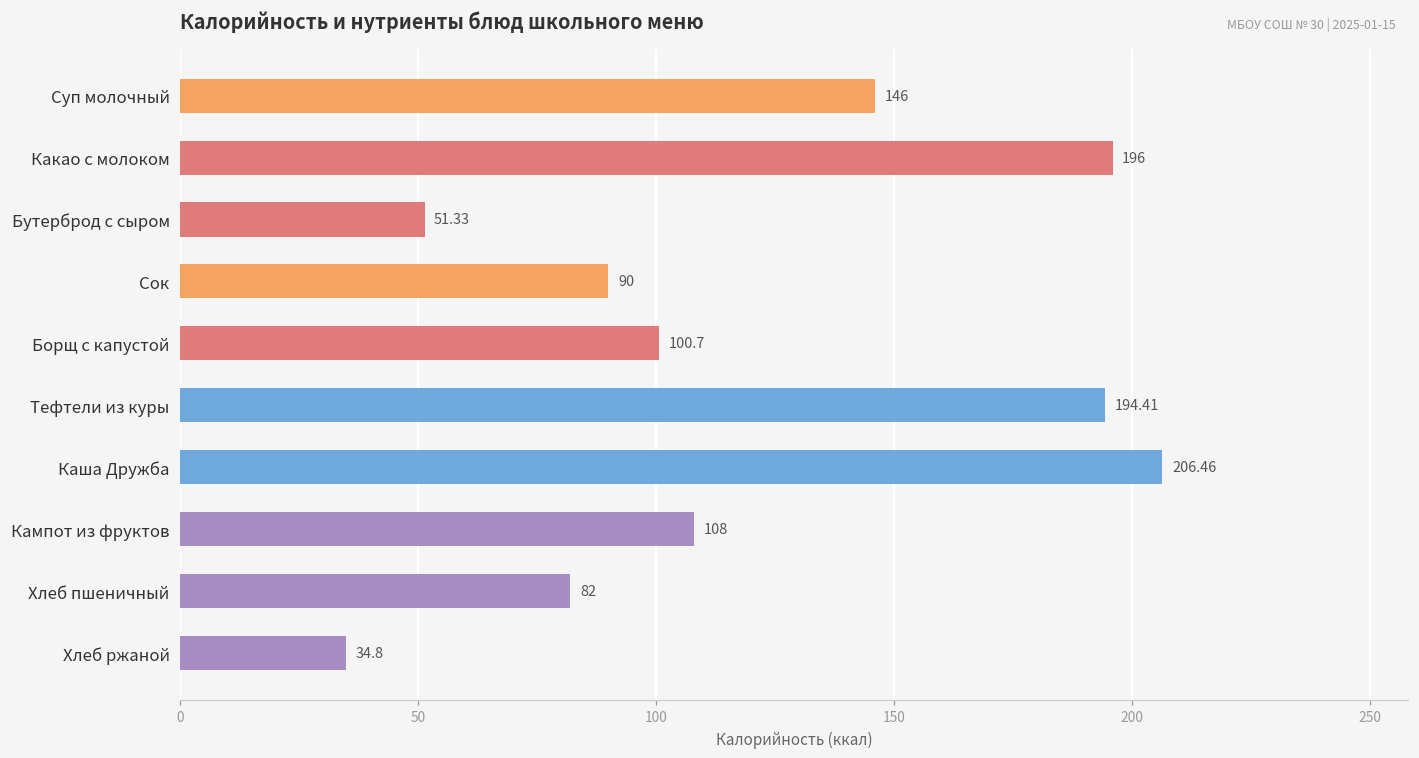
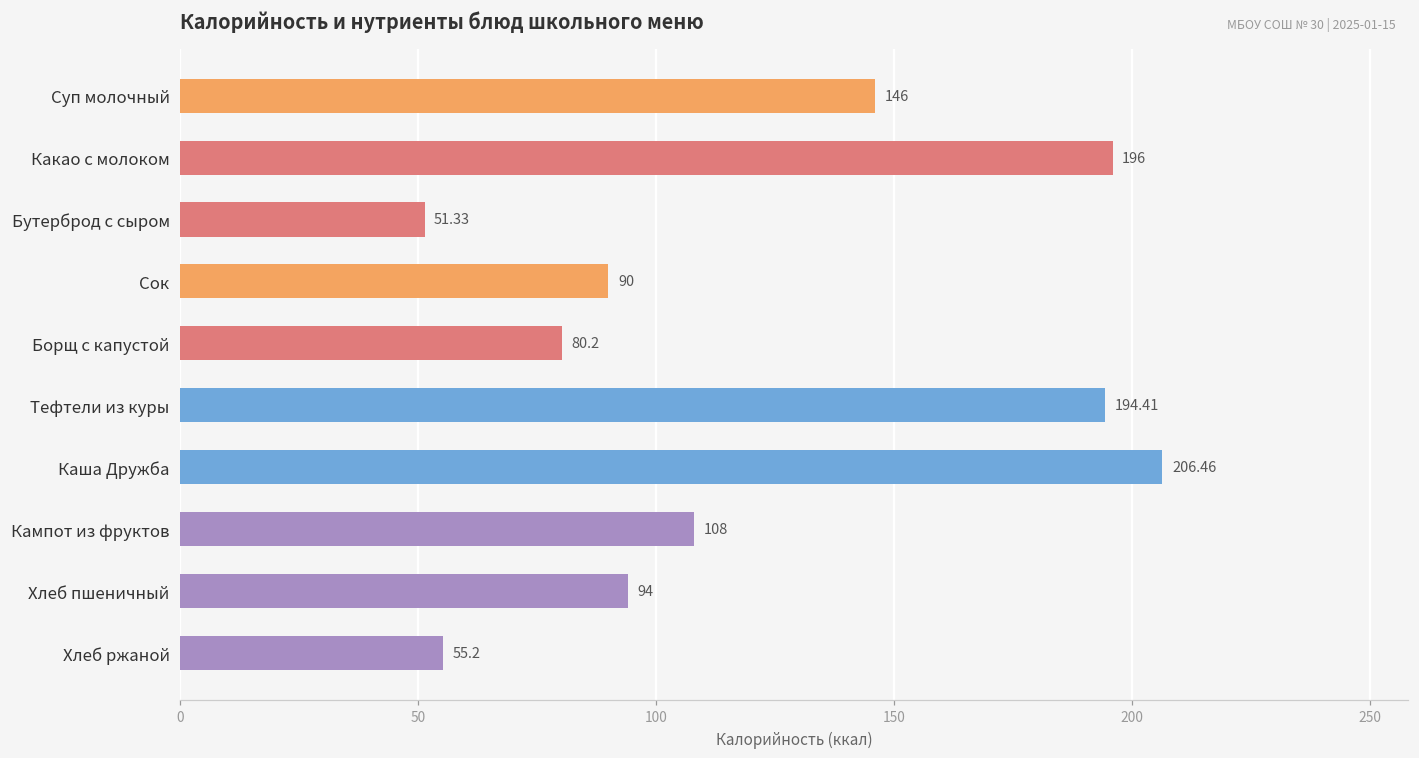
  {
    "Суп молочный": 146,
    "Какао с молоком": 196,
    "Бутерброд с сыром": 51.33,
    "Сок": 90,
-   "Борщ с капустой": 100.7,
+   "Борщ с капустой": 80.2,
    "Тефтели из куры": 194.41,
    "Каша Дружба": 206.46,
    "Кампот из фруктов": 108,
-   "Хлеб пшеничный": 82,
-   "Хлеб ржаной": 34.8
+   "Хлеб пшеничный": 94,
+   "Хлеб ржаной": 55.2
  }
